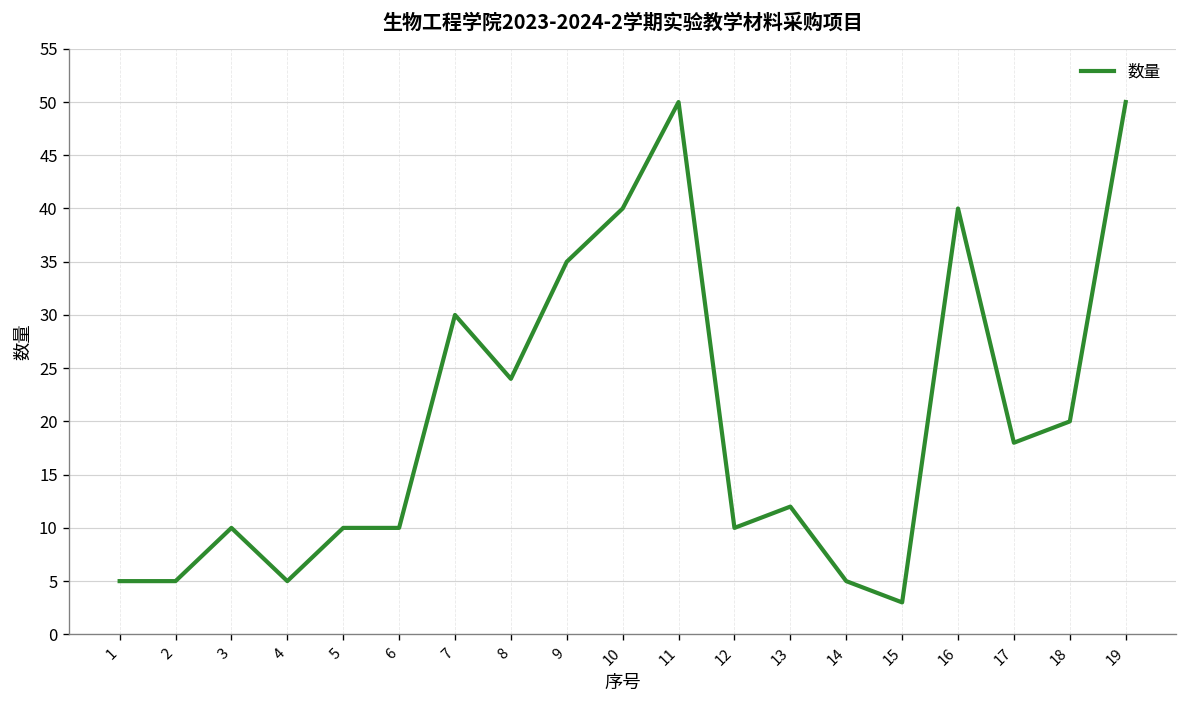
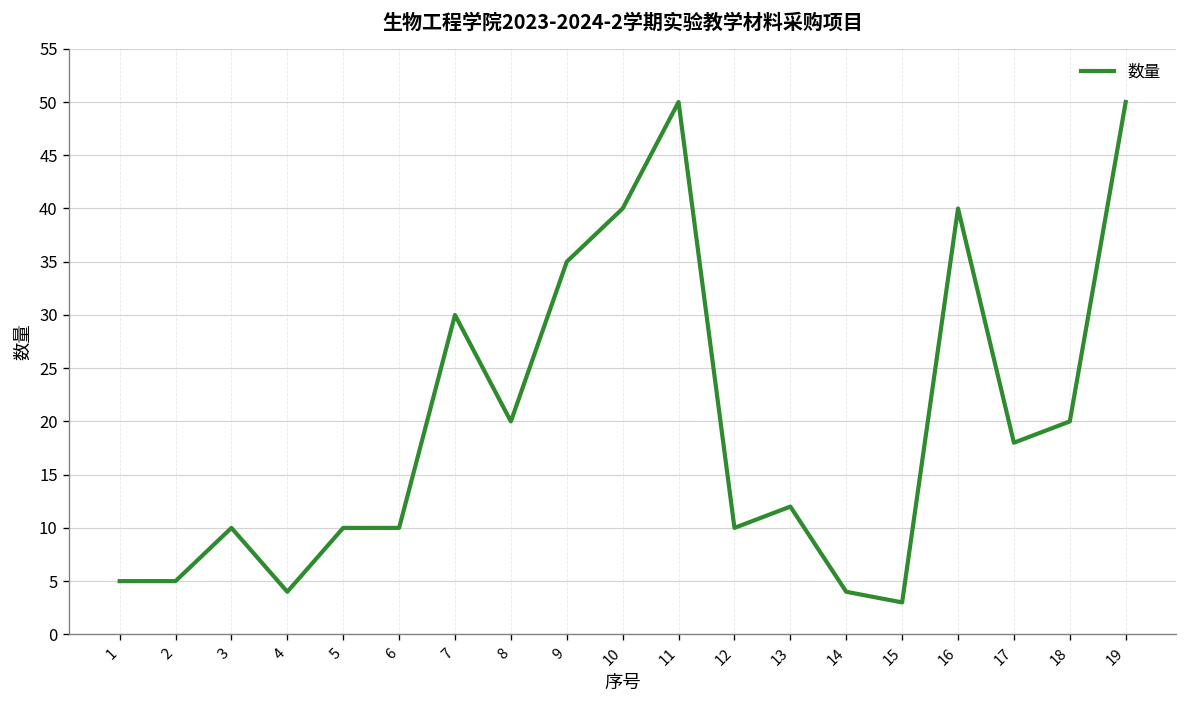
  {
    "1": 5,
    "2": 5,
    "3": 10,
-   "4": 5,
+   "4": 4,
    "5": 10,
    "6": 10,
    "7": 30,
-   "8": 24,
+   "8": 20,
    "9": 35,
    "10": 40,
    "11": 50,
    "12": 10,
    "13": 12,
-   "14": 5,
+   "14": 4,
    "15": 3,
    "16": 40,
    "17": 18,
    "18": 20,
    "19": 50
  }
